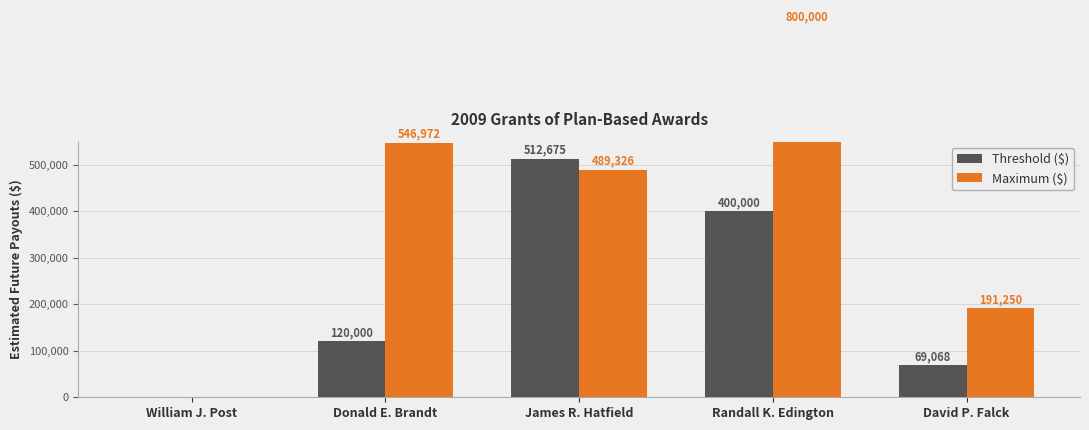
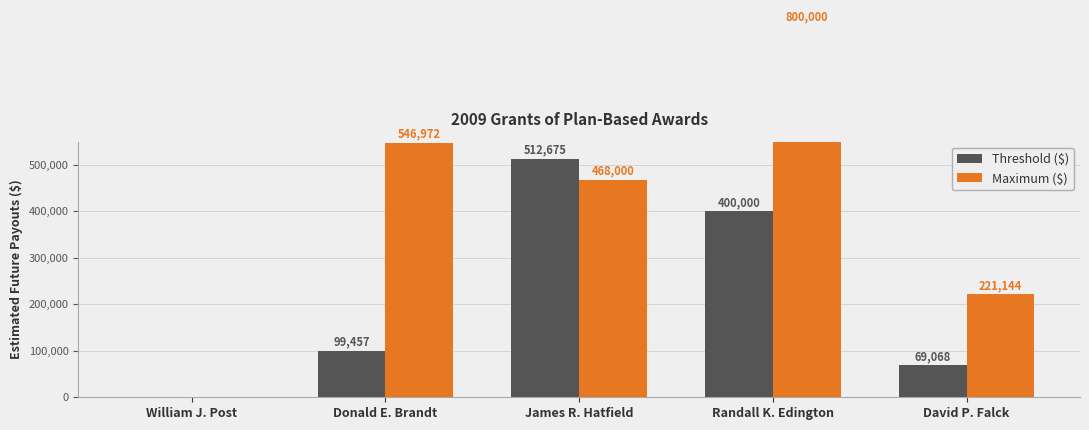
  {
    "Threshold ($)": {
-     "Donald E. Brandt": "120,000",
+     "Donald E. Brandt": "99,457",
      "James R. Hatfield": "512,675",
      "Randall K. Edington": "400,000",
      "David P. Falck": "69,068"
    },
    "Maximum ($)": {
      "Donald E. Brandt": "546,972",
-     "James R. Hatfield": "489,326",
-     "David P. Falck": "191,250"
+     "James R. Hatfield": "468,000",
+     "David P. Falck": "221,144"
    }
  }
